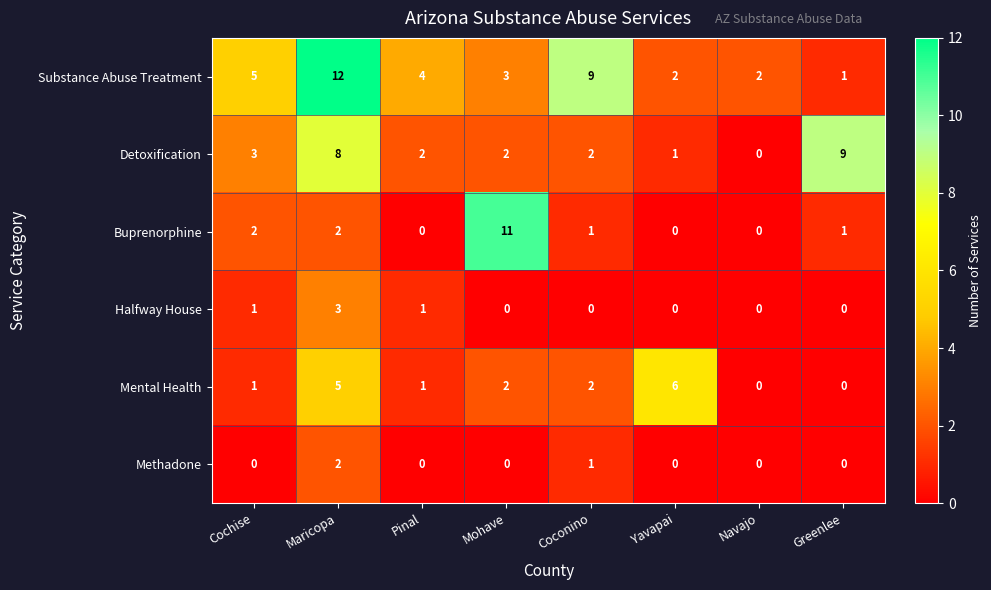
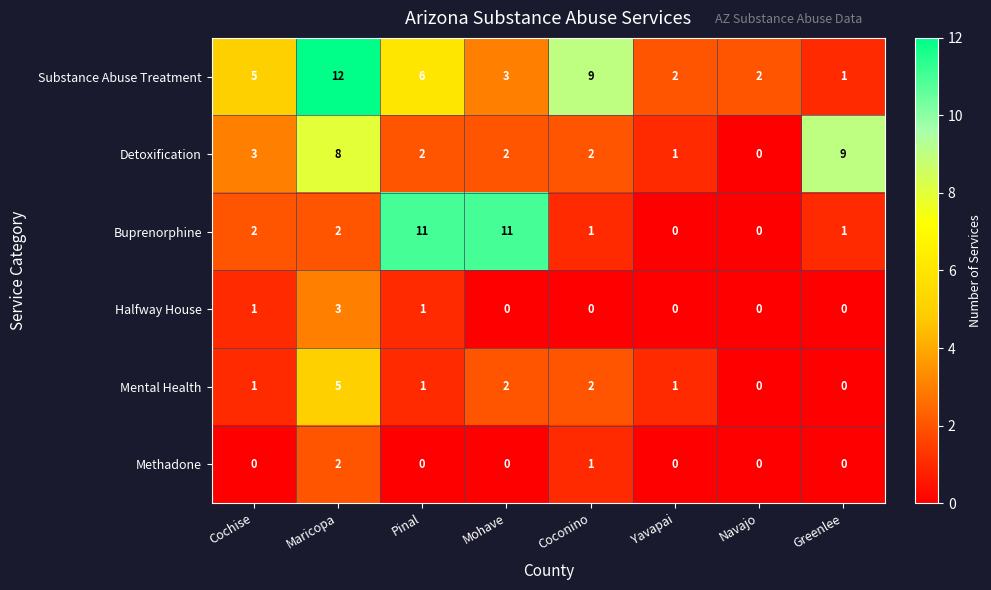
  {
    "Substance Abuse Treatment": {
      "Cochise": 5,
      "Maricopa": 12,
-     "Pinal": 4,
+     "Pinal": 6,
      "Mohave": 3,
      "Coconino": 9,
      "Yavapai": 2,
      "Navajo": 2,
      "Greenlee": 1
    },
    "Detoxification": {
      "Cochise": 3,
      "Maricopa": 8,
      "Pinal": 2,
      "Mohave": 2,
      "Coconino": 2,
      "Yavapai": 1,
      "Navajo": 0,
      "Greenlee": 9
    },
    "Buprenorphine": {
      "Cochise": 2,
      "Maricopa": 2,
-     "Pinal": 0,
+     "Pinal": 11,
      "Mohave": 11,
      "Coconino": 1,
      "Yavapai": 0,
      "Navajo": 0,
      "Greenlee": 1
    },
    "Halfway House": {
      "Cochise": 1,
      "Maricopa": 3,
      "Pinal": 1,
      "Mohave": 0,
      "Coconino": 0,
      "Yavapai": 0,
      "Navajo": 0,
      "Greenlee": 0
    },
    "Mental Health": {
      "Cochise": 1,
      "Maricopa": 5,
      "Pinal": 1,
      "Mohave": 2,
      "Coconino": 2,
-     "Yavapai": 6,
+     "Yavapai": 1,
      "Navajo": 0,
      "Greenlee": 0
    },
    "Methadone": {
      "Cochise": 0,
      "Maricopa": 2,
      "Pinal": 0,
      "Mohave": 0,
      "Coconino": 1,
      "Yavapai": 0,
      "Navajo": 0,
      "Greenlee": 0
    }
  }
